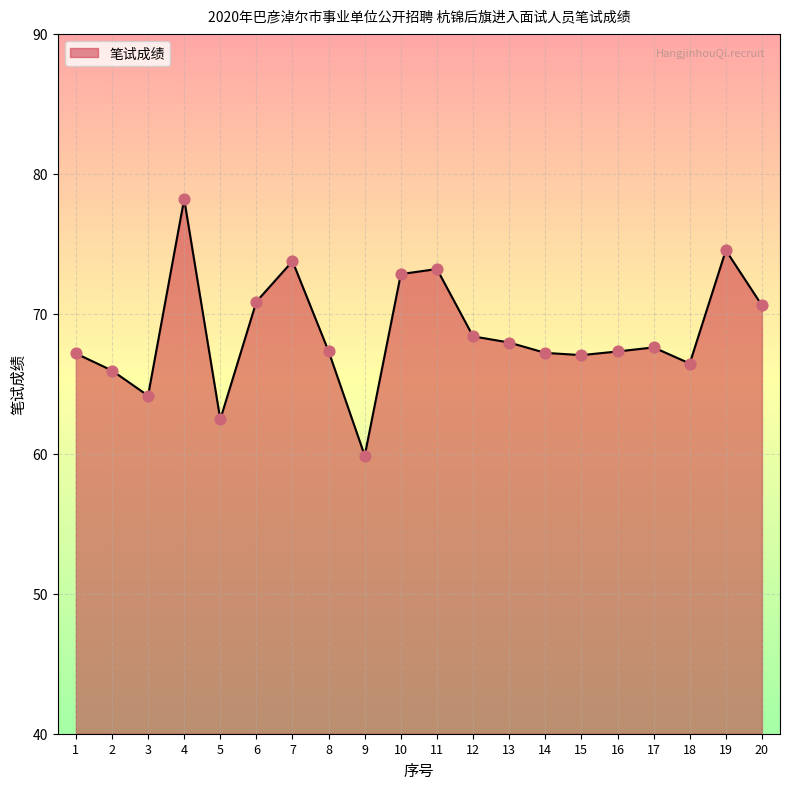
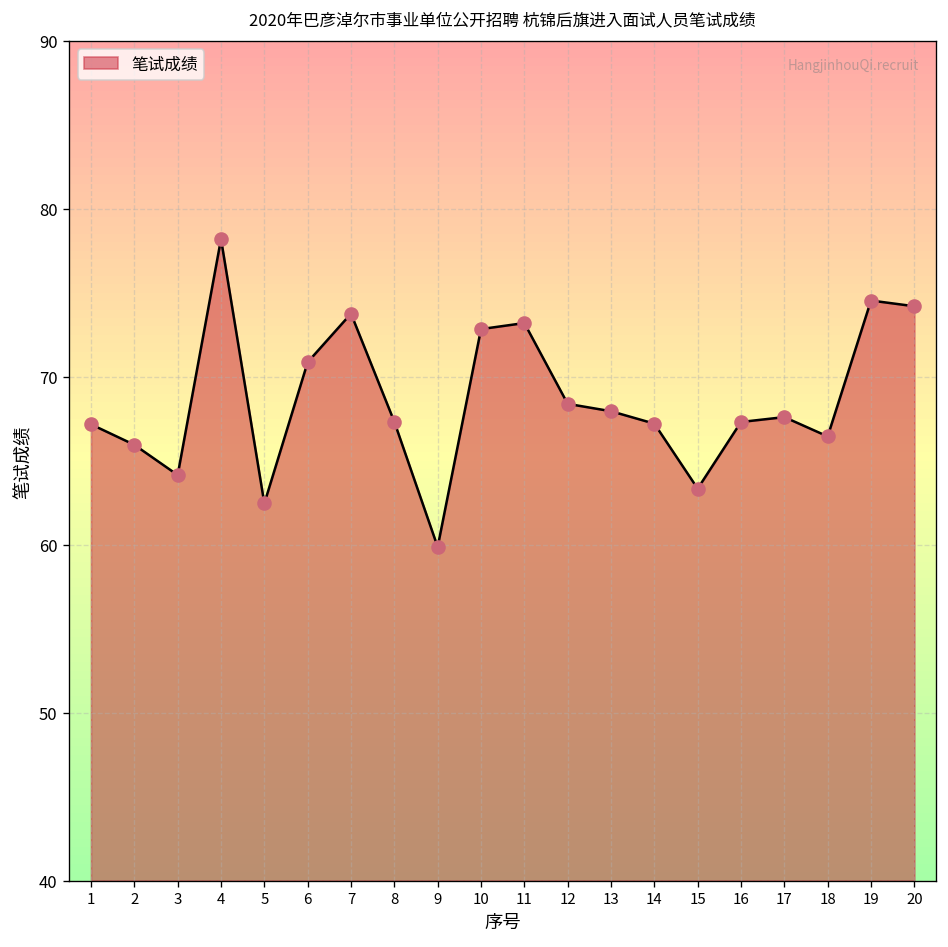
  {
    "1": 67.2,
    "2": 66.0,
    "3": 64.2,
    "4": 78.2,
    "5": 62.5,
    "6": 70.9,
    "7": 73.8,
    "8": 67.3,
    "9": 59.9,
    "10": 72.8,
    "11": 73.2,
    "12": 68.4,
    "13": 68.0,
    "14": 67.2,
-   "15": 67.1,
+   "15": 63.3,
    "16": 67.3,
    "17": 67.6,
    "18": 66.5,
    "19": 74.5,
-   "20": 70.6
+   "20": 74.2
  }
